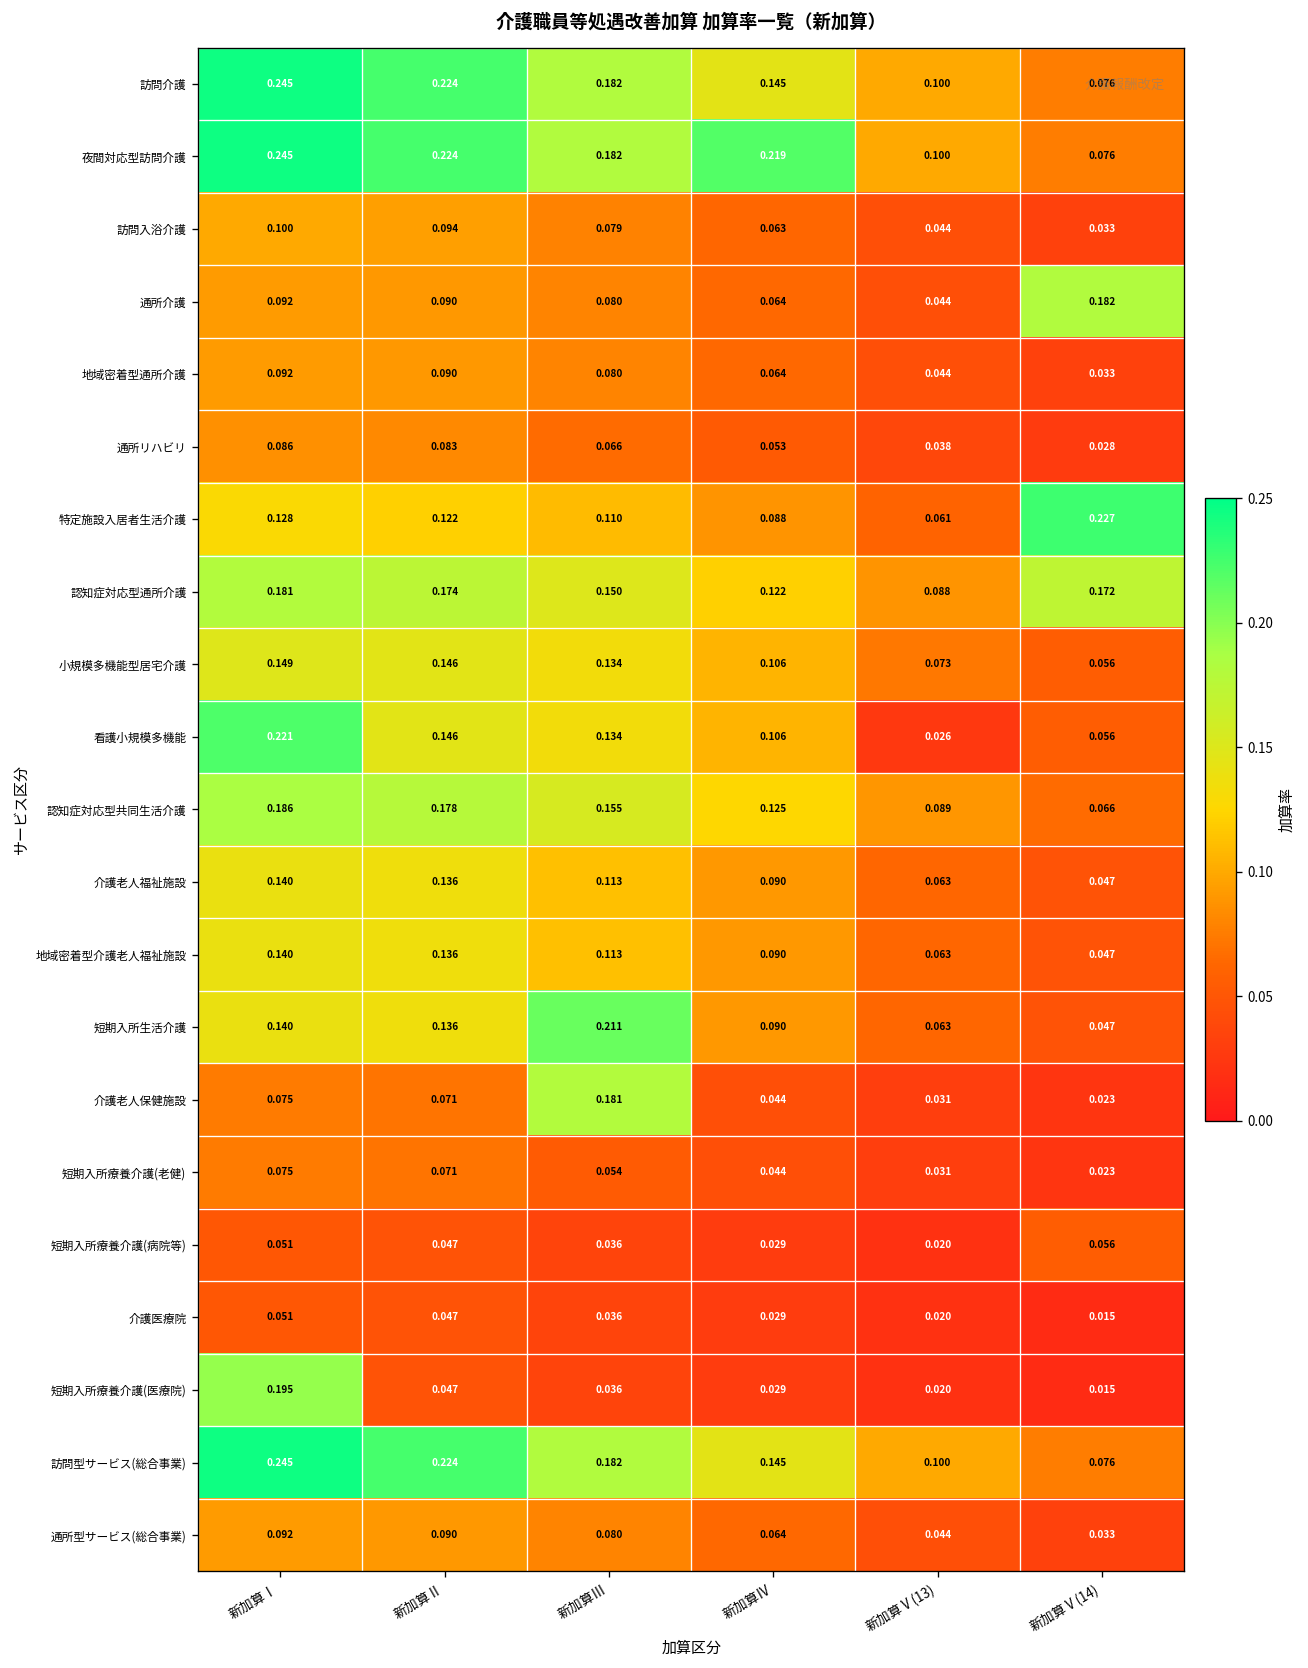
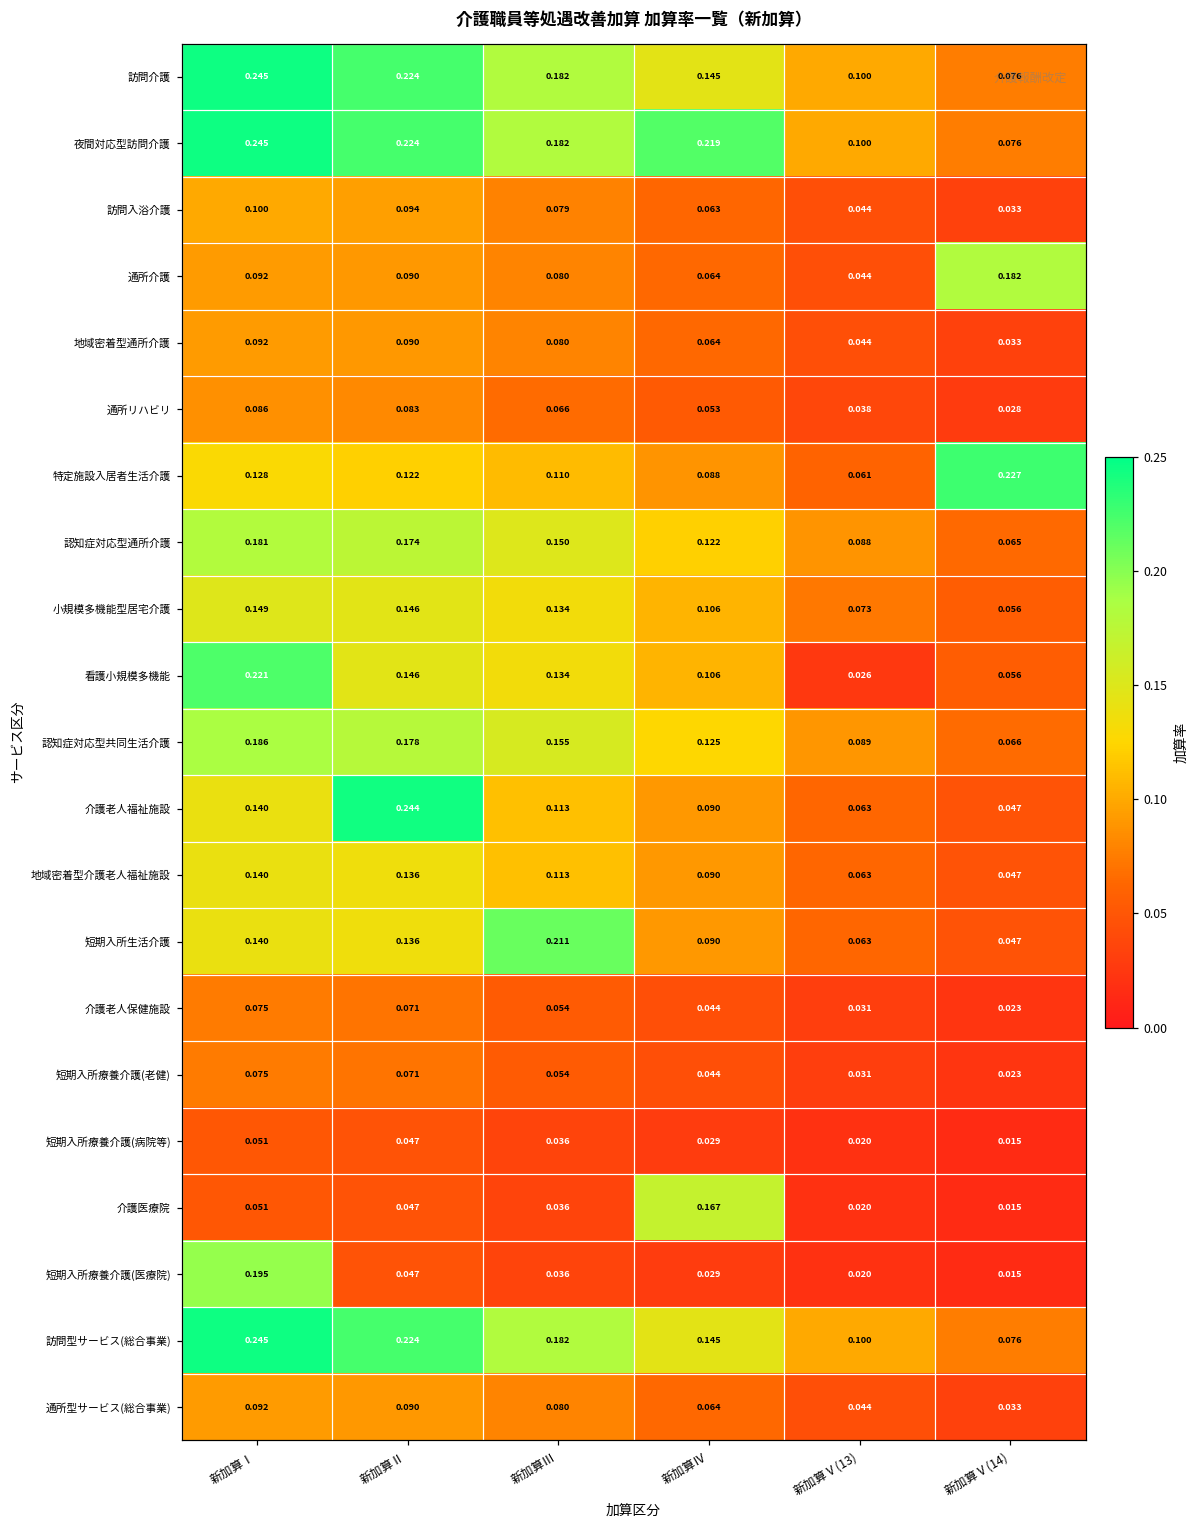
  {
    "訪問介護": {
      "新加算Ⅰ": 0.245,
      "新加算Ⅱ": 0.224,
      "新加算Ⅲ": 0.182,
      "新加算Ⅳ": 0.145,
      "新加算Ⅴ(13)": 0.100
    },
    "夜間対応型訪問介護": {
      "新加算Ⅰ": 0.245,
      "新加算Ⅱ": 0.224,
      "新加算Ⅲ": 0.182,
      "新加算Ⅳ": 0.219,
      "新加算Ⅴ(13)": 0.100,
      "新加算Ⅴ(14)": 0.076
    },
    "訪問入浴介護": {
      "新加算Ⅰ": 0.100,
      "新加算Ⅱ": 0.094,
      "新加算Ⅲ": 0.079,
      "新加算Ⅳ": 0.063,
      "新加算Ⅴ(13)": 0.044,
      "新加算Ⅴ(14)": 0.033
    },
    "通所介護": {
      "新加算Ⅰ": 0.092,
      "新加算Ⅱ": 0.090,
      "新加算Ⅲ": 0.080,
      "新加算Ⅳ": 0.064,
      "新加算Ⅴ(13)": 0.044,
      "新加算Ⅴ(14)": 0.182
    },
    "地域密着型通所介護": {
      "新加算Ⅰ": 0.092,
      "新加算Ⅱ": 0.090,
      "新加算Ⅲ": 0.080,
      "新加算Ⅳ": 0.064,
      "新加算Ⅴ(13)": 0.044,
      "新加算Ⅴ(14)": 0.033
    },
    "通所リハビリ": {
      "新加算Ⅰ": 0.086,
      "新加算Ⅱ": 0.083,
      "新加算Ⅲ": 0.066,
      "新加算Ⅳ": 0.053,
      "新加算Ⅴ(13)": 0.038,
      "新加算Ⅴ(14)": 0.028
    },
    "特定施設入居者生活介護": {
      "新加算Ⅰ": 0.128,
      "新加算Ⅱ": 0.122,
      "新加算Ⅲ": 0.110,
      "新加算Ⅳ": 0.088,
      "新加算Ⅴ(13)": 0.061,
      "新加算Ⅴ(14)": 0.227
    },
    "認知症対応型通所介護": {
      "新加算Ⅰ": 0.181,
      "新加算Ⅱ": 0.174,
      "新加算Ⅲ": 0.150,
      "新加算Ⅳ": 0.122,
      "新加算Ⅴ(13)": 0.088,
-     "新加算Ⅴ(14)": 0.172
+     "新加算Ⅴ(14)": 0.065
    },
    "小規模多機能型居宅介護": {
      "新加算Ⅰ": 0.149,
      "新加算Ⅱ": 0.146,
      "新加算Ⅲ": 0.134,
      "新加算Ⅳ": 0.106,
      "新加算Ⅴ(13)": 0.073,
      "新加算Ⅴ(14)": 0.056
    },
    "看護小規模多機能": {
      "新加算Ⅰ": 0.221,
      "新加算Ⅱ": 0.146,
      "新加算Ⅲ": 0.134,
      "新加算Ⅳ": 0.106,
      "新加算Ⅴ(13)": 0.026,
      "新加算Ⅴ(14)": 0.056
    },
    "認知症対応型共同生活介護": {
      "新加算Ⅰ": 0.186,
      "新加算Ⅱ": 0.178,
      "新加算Ⅲ": 0.155,
      "新加算Ⅳ": 0.125,
      "新加算Ⅴ(13)": 0.089,
      "新加算Ⅴ(14)": 0.066
    },
    "介護老人福祉施設": {
      "新加算Ⅰ": 0.140,
-     "新加算Ⅱ": 0.136,
+     "新加算Ⅱ": 0.244,
      "新加算Ⅲ": 0.113,
      "新加算Ⅳ": 0.090,
      "新加算Ⅴ(13)": 0.063,
      "新加算Ⅴ(14)": 0.047
    },
    "地域密着型介護老人福祉施設": {
      "新加算Ⅰ": 0.140,
      "新加算Ⅱ": 0.136,
      "新加算Ⅲ": 0.113,
      "新加算Ⅳ": 0.090,
      "新加算Ⅴ(13)": 0.063,
      "新加算Ⅴ(14)": 0.047
    },
    "短期入所生活介護": {
      "新加算Ⅰ": 0.140,
      "新加算Ⅱ": 0.136,
      "新加算Ⅲ": 0.211,
      "新加算Ⅳ": 0.090,
      "新加算Ⅴ(13)": 0.063,
      "新加算Ⅴ(14)": 0.047
    },
    "介護老人保健施設": {
      "新加算Ⅰ": 0.075,
      "新加算Ⅱ": 0.071,
-     "新加算Ⅲ": 0.181,
+     "新加算Ⅲ": 0.054,
      "新加算Ⅳ": 0.044,
      "新加算Ⅴ(13)": 0.031,
      "新加算Ⅴ(14)": 0.023
    },
    "短期入所療養介護(老健)": {
      "新加算Ⅰ": 0.075,
      "新加算Ⅱ": 0.071,
      "新加算Ⅲ": 0.054,
      "新加算Ⅳ": 0.044,
      "新加算Ⅴ(13)": 0.031,
      "新加算Ⅴ(14)": 0.023
    },
    "短期入所療養介護(病院等)": {
      "新加算Ⅰ": 0.051,
      "新加算Ⅱ": 0.047,
      "新加算Ⅲ": 0.036,
      "新加算Ⅳ": 0.029,
      "新加算Ⅴ(13)": 0.020,
-     "新加算Ⅴ(14)": 0.056
+     "新加算Ⅴ(14)": 0.015
    },
    "介護医療院": {
      "新加算Ⅰ": 0.051,
      "新加算Ⅱ": 0.047,
      "新加算Ⅲ": 0.036,
-     "新加算Ⅳ": 0.029,
+     "新加算Ⅳ": 0.167,
      "新加算Ⅴ(13)": 0.020,
      "新加算Ⅴ(14)": 0.015
    },
    "短期入所療養介護(医療院)": {
      "新加算Ⅰ": 0.195,
      "新加算Ⅱ": 0.047,
      "新加算Ⅲ": 0.036,
      "新加算Ⅳ": 0.029,
      "新加算Ⅴ(13)": 0.020,
      "新加算Ⅴ(14)": 0.015
    },
    "訪問型サービス(総合事業)": {
      "新加算Ⅰ": 0.245,
      "新加算Ⅱ": 0.224,
      "新加算Ⅲ": 0.182,
      "新加算Ⅳ": 0.145,
      "新加算Ⅴ(13)": 0.100,
      "新加算Ⅴ(14)": 0.076
    },
    "通所型サービス(総合事業)": {
      "新加算Ⅰ": 0.092,
      "新加算Ⅱ": 0.090,
      "新加算Ⅲ": 0.080,
      "新加算Ⅳ": 0.064,
      "新加算Ⅴ(13)": 0.044,
      "新加算Ⅴ(14)": 0.033
    }
  }
